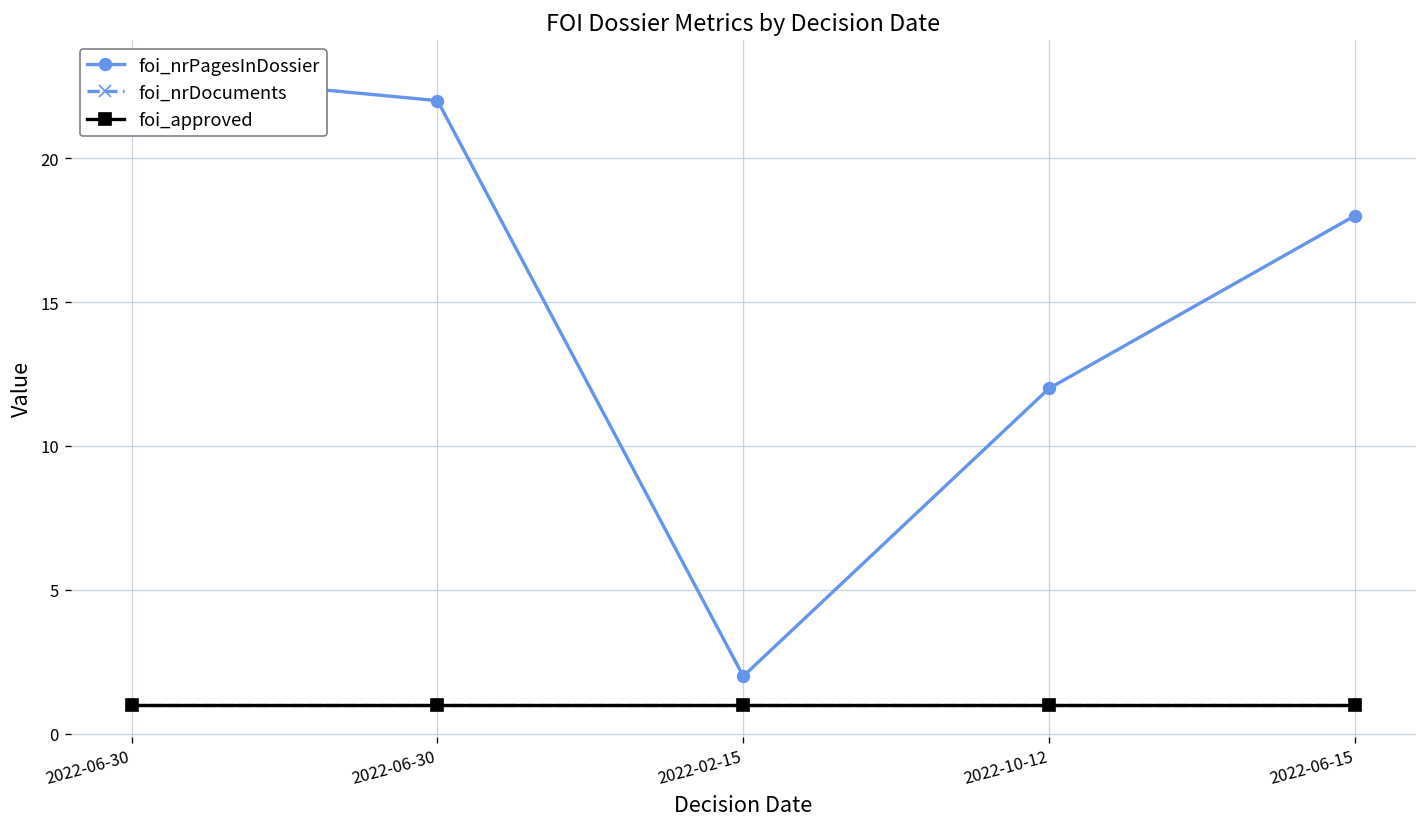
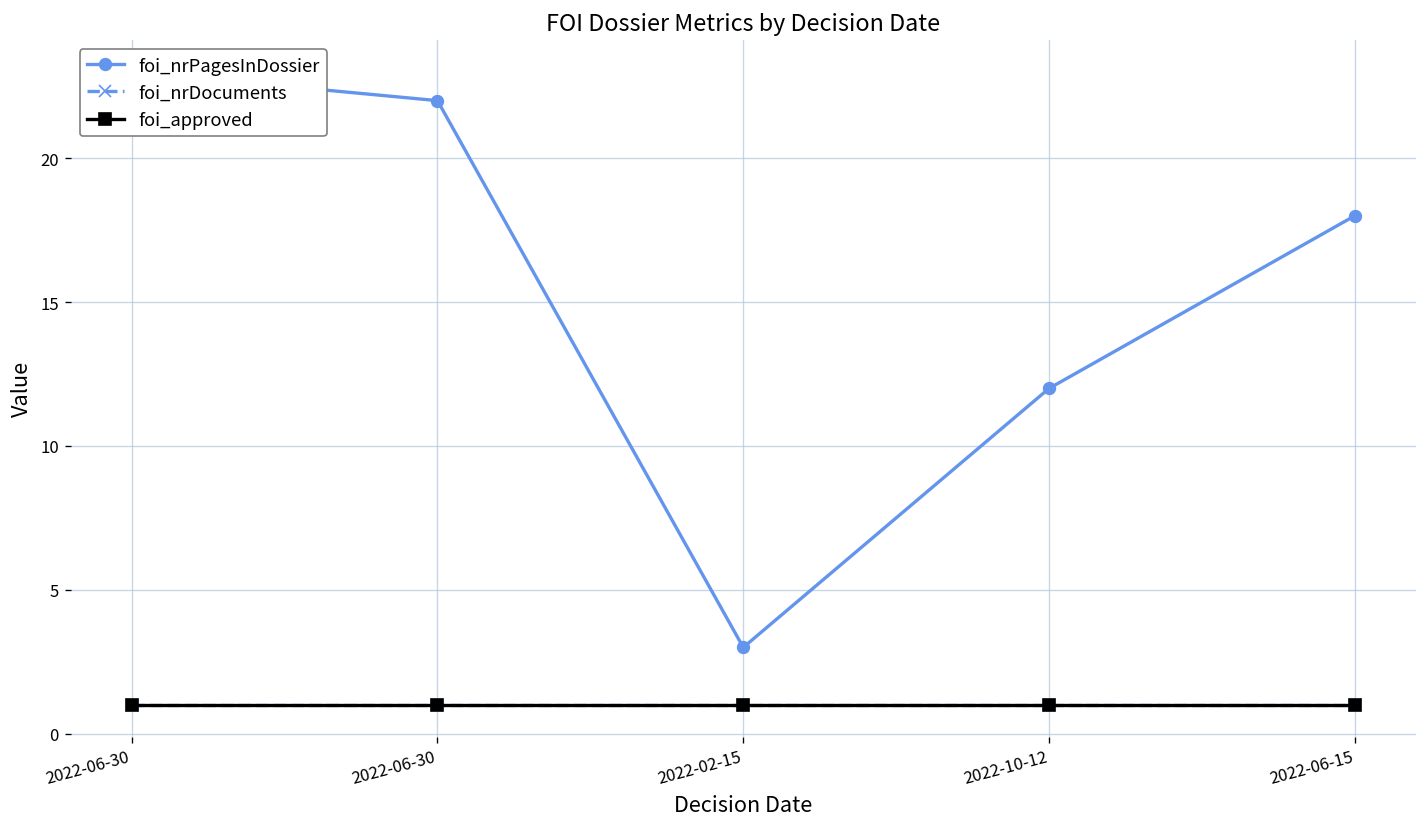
  {
    "foi_nrPagesInDossier": {
-     "2022-02-15": 2,
+     "2022-02-15": 3,
      "2022-10-12": 12,
      "2022-06-15": 18
    },
    "foi_approved": {
      "2022-02-15": 1,
      "2022-10-12": 1,
      "2022-06-15": 1
    }
  }
